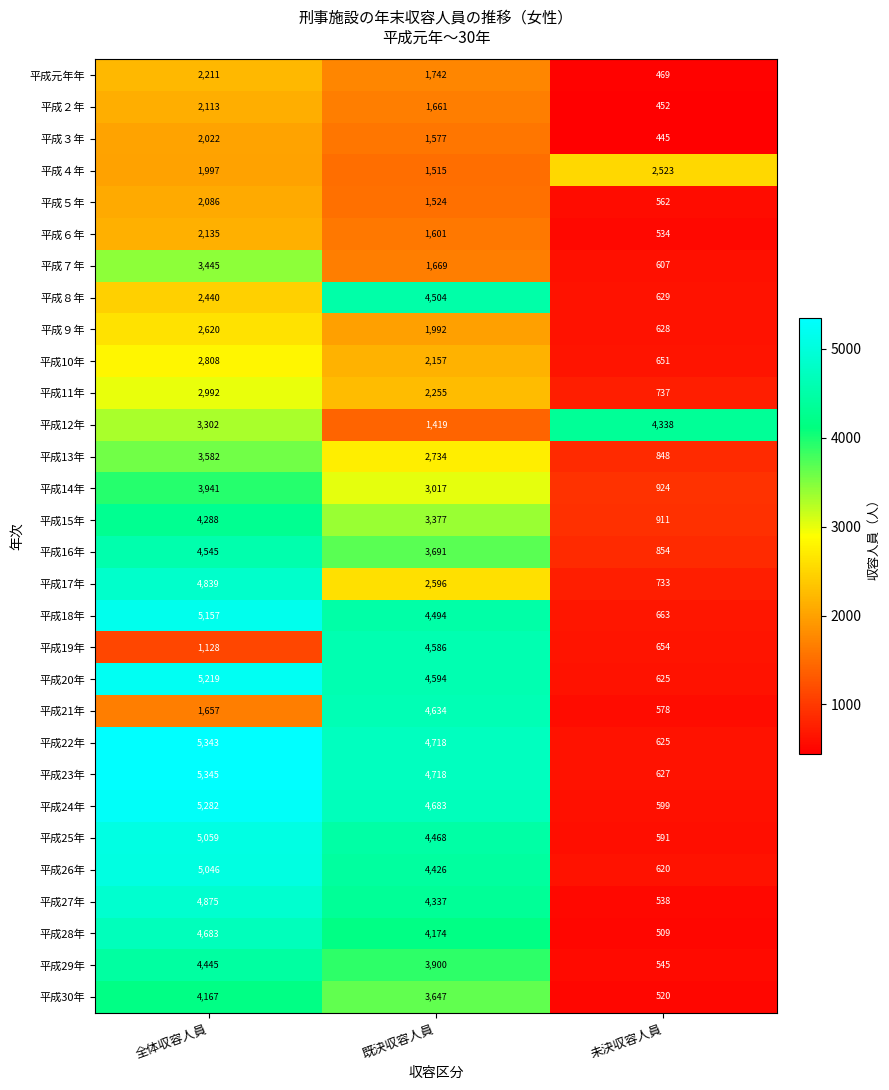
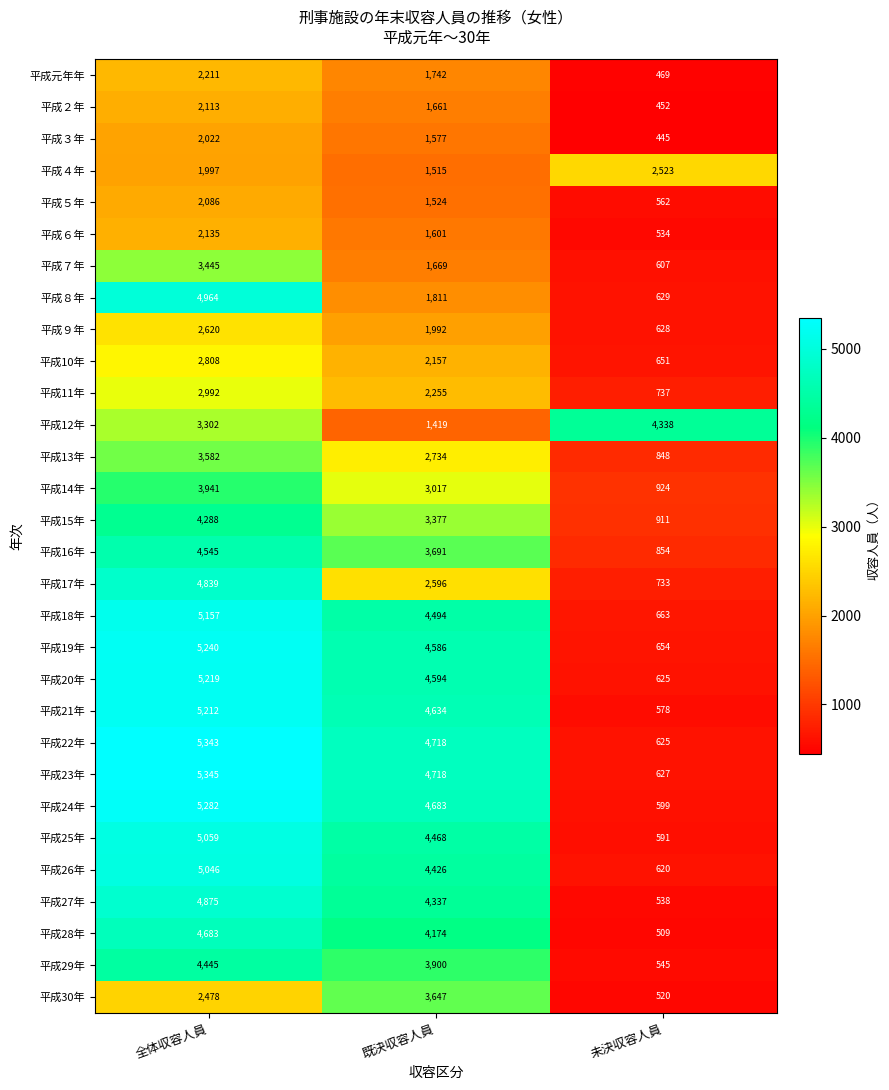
  {
    "平成元年年": {
      "全体収容人員": "2,211",
      "既決収容人員": "1,742",
      "未決収容人員": "469"
    },
    "平成２年": {
      "全体収容人員": "2,113",
      "既決収容人員": "1,661",
      "未決収容人員": "452"
    },
    "平成３年": {
      "全体収容人員": "2,022",
      "既決収容人員": "1,577",
      "未決収容人員": "445"
    },
    "平成４年": {
      "全体収容人員": "1,997",
      "既決収容人員": "1,515",
      "未決収容人員": "2,523"
    },
    "平成５年": {
      "全体収容人員": "2,086",
      "既決収容人員": "1,524",
      "未決収容人員": "562"
    },
    "平成６年": {
      "全体収容人員": "2,135",
      "既決収容人員": "1,601",
      "未決収容人員": "534"
    },
    "平成７年": {
      "全体収容人員": "3,445",
      "既決収容人員": "1,669",
      "未決収容人員": "607"
    },
    "平成８年": {
-     "全体収容人員": "2,440",
-     "既決収容人員": "4,504",
+     "全体収容人員": "4,964",
+     "既決収容人員": "1,811",
      "未決収容人員": "629"
    },
    "平成９年": {
      "全体収容人員": "2,620",
      "既決収容人員": "1,992",
      "未決収容人員": "628"
    },
    "平成10年": {
      "全体収容人員": "2,808",
      "既決収容人員": "2,157",
      "未決収容人員": "651"
    },
    "平成11年": {
      "全体収容人員": "2,992",
      "既決収容人員": "2,255",
      "未決収容人員": "737"
    },
    "平成12年": {
      "全体収容人員": "3,302",
      "既決収容人員": "1,419",
      "未決収容人員": "4,338"
    },
    "平成13年": {
      "全体収容人員": "3,582",
      "既決収容人員": "2,734",
      "未決収容人員": "848"
    },
    "平成14年": {
      "全体収容人員": "3,941",
      "既決収容人員": "3,017",
      "未決収容人員": "924"
    },
    "平成15年": {
      "全体収容人員": "4,288",
      "既決収容人員": "3,377",
      "未決収容人員": "911"
    },
    "平成16年": {
      "全体収容人員": "4,545",
      "既決収容人員": "3,691",
      "未決収容人員": "854"
    },
    "平成17年": {
      "全体収容人員": "4,839",
      "既決収容人員": "2,596",
      "未決収容人員": "733"
    },
    "平成18年": {
      "全体収容人員": "5,157",
      "既決収容人員": "4,494",
      "未決収容人員": "663"
    },
    "平成19年": {
-     "全体収容人員": "1,128",
+     "全体収容人員": "5,240",
      "既決収容人員": "4,586",
      "未決収容人員": "654"
    },
    "平成20年": {
      "全体収容人員": "5,219",
      "既決収容人員": "4,594",
      "未決収容人員": "625"
    },
    "平成21年": {
-     "全体収容人員": "1,657",
+     "全体収容人員": "5,212",
      "既決収容人員": "4,634",
      "未決収容人員": "578"
    },
    "平成22年": {
      "全体収容人員": "5,343",
      "既決収容人員": "4,718",
      "未決収容人員": "625"
    },
    "平成23年": {
      "全体収容人員": "5,345",
      "既決収容人員": "4,718",
      "未決収容人員": "627"
    },
    "平成24年": {
      "全体収容人員": "5,282",
      "既決収容人員": "4,683",
      "未決収容人員": "599"
    },
    "平成25年": {
      "全体収容人員": "5,059",
      "既決収容人員": "4,468",
      "未決収容人員": "591"
    },
    "平成26年": {
      "全体収容人員": "5,046",
      "既決収容人員": "4,426",
      "未決収容人員": "620"
    },
    "平成27年": {
      "全体収容人員": "4,875",
      "既決収容人員": "4,337",
      "未決収容人員": "538"
    },
    "平成28年": {
      "全体収容人員": "4,683",
      "既決収容人員": "4,174",
      "未決収容人員": "509"
    },
    "平成29年": {
      "全体収容人員": "4,445",
      "既決収容人員": "3,900",
      "未決収容人員": "545"
    },
    "平成30年": {
-     "全体収容人員": "4,167",
+     "全体収容人員": "2,478",
      "既決収容人員": "3,647",
      "未決収容人員": "520"
    }
  }
